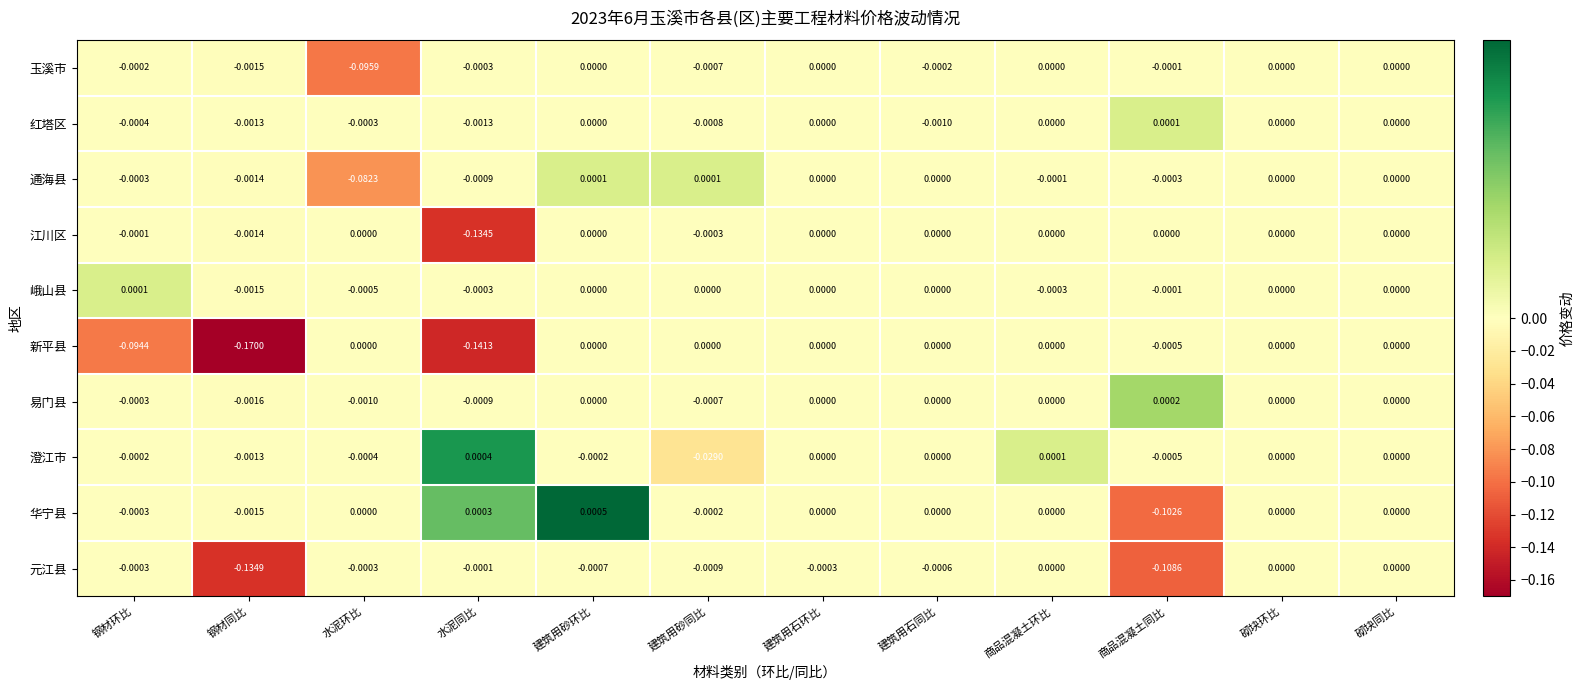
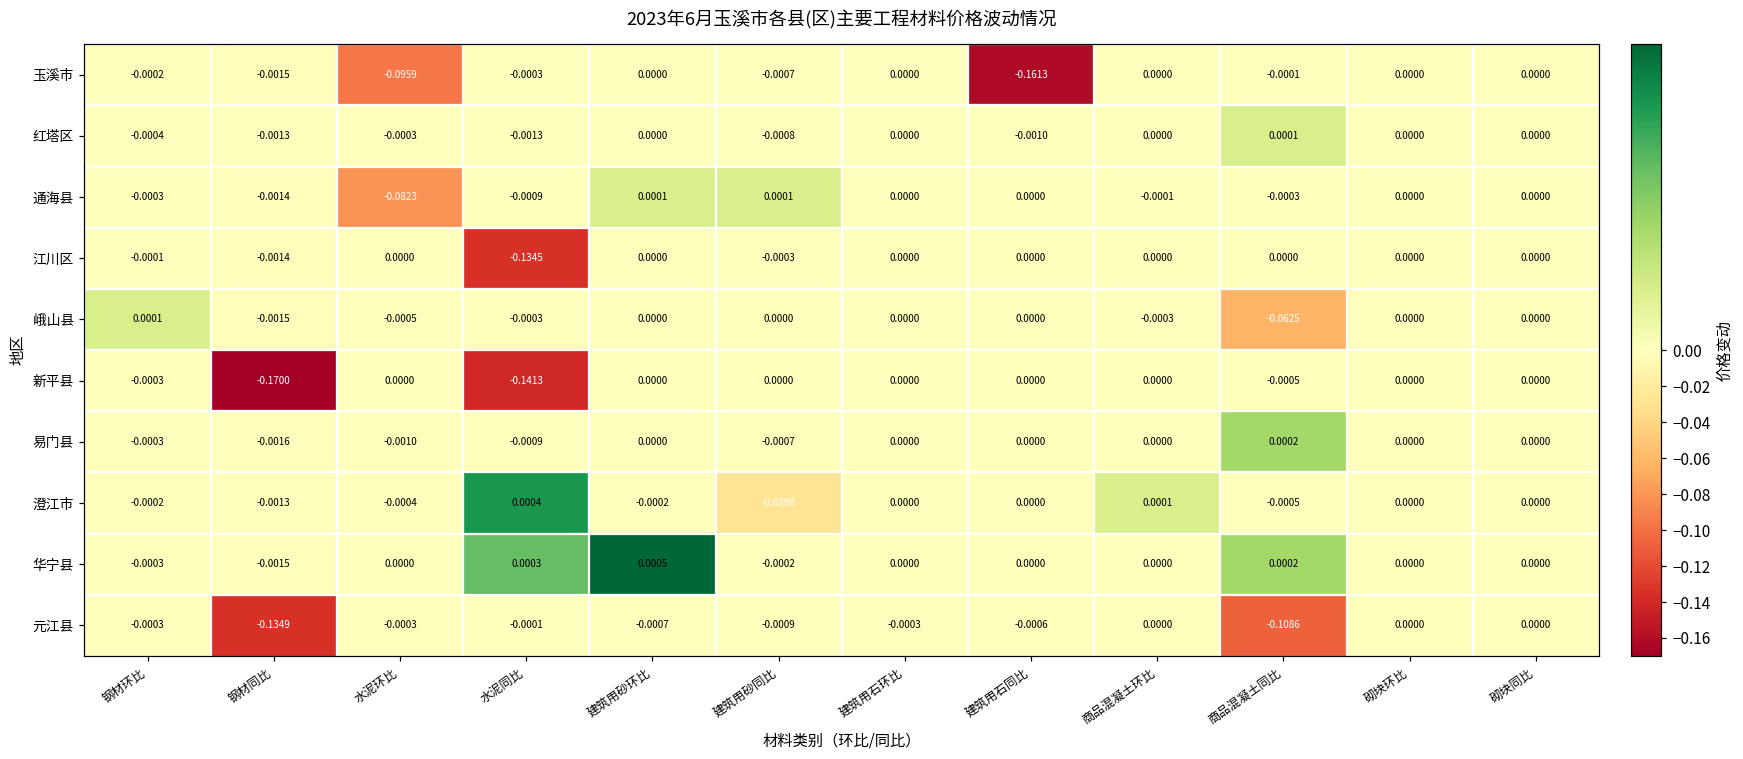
  {
    "玉溪市": {
      "钢材环比": -0.0002,
      "钢材同比": -0.0015,
      "水泥环比": -0.0959,
      "水泥同比": -0.0003,
      "建筑用砂环比": 0.0000,
      "建筑用砂同比": -0.0007,
      "建筑用石环比": 0.0000,
-     "建筑用石同比": -0.0002,
+     "建筑用石同比": -0.1613,
      "商品混凝土环比": 0.0000,
      "商品混凝土同比": -0.0001,
      "砌块环比": 0.0000,
      "砌块同比": 0.0000
    },
    "红塔区": {
      "钢材环比": -0.0004,
      "钢材同比": -0.0013,
      "水泥环比": -0.0003,
      "水泥同比": -0.0013,
      "建筑用砂环比": 0.0000,
      "建筑用砂同比": -0.0008,
      "建筑用石环比": 0.0000,
      "建筑用石同比": -0.0010,
      "商品混凝土环比": 0.0000,
      "商品混凝土同比": 0.0001,
      "砌块环比": 0.0000,
      "砌块同比": 0.0000
    },
    "通海县": {
      "钢材环比": -0.0003,
      "钢材同比": -0.0014,
      "水泥环比": -0.0823,
      "水泥同比": -0.0009,
      "建筑用砂环比": 0.0001,
      "建筑用砂同比": 0.0001,
      "建筑用石环比": 0.0000,
      "建筑用石同比": 0.0000,
      "商品混凝土环比": -0.0001,
      "商品混凝土同比": -0.0003,
      "砌块环比": 0.0000,
      "砌块同比": 0.0000
    },
    "江川区": {
      "钢材环比": -0.0001,
      "钢材同比": -0.0014,
      "水泥环比": 0.0000,
      "水泥同比": -0.1345,
      "建筑用砂环比": 0.0000,
      "建筑用砂同比": -0.0003,
      "建筑用石环比": 0.0000,
      "建筑用石同比": 0.0000,
      "商品混凝土环比": 0.0000,
      "商品混凝土同比": 0.0000,
      "砌块环比": 0.0000,
      "砌块同比": 0.0000
    },
    "峨山县": {
      "钢材环比": 0.0001,
      "钢材同比": -0.0015,
      "水泥环比": -0.0005,
      "水泥同比": -0.0003,
      "建筑用砂环比": 0.0000,
      "建筑用砂同比": 0.0000,
      "建筑用石环比": 0.0000,
      "建筑用石同比": 0.0000,
      "商品混凝土环比": -0.0003,
-     "商品混凝土同比": -0.0001,
+     "商品混凝土同比": -0.0625,
      "砌块环比": 0.0000,
      "砌块同比": 0.0000
    },
    "新平县": {
-     "钢材环比": -0.0944,
+     "钢材环比": -0.0003,
      "钢材同比": -0.1700,
      "水泥环比": 0.0000,
      "水泥同比": -0.1413,
      "建筑用砂环比": 0.0000,
      "建筑用砂同比": 0.0000,
      "建筑用石环比": 0.0000,
      "建筑用石同比": 0.0000,
      "商品混凝土环比": 0.0000,
      "商品混凝土同比": -0.0005,
      "砌块环比": 0.0000,
      "砌块同比": 0.0000
    },
    "易门县": {
      "钢材环比": -0.0003,
      "钢材同比": -0.0016,
      "水泥环比": -0.0010,
      "水泥同比": -0.0009,
      "建筑用砂环比": 0.0000,
      "建筑用砂同比": -0.0007,
      "建筑用石环比": 0.0000,
      "建筑用石同比": 0.0000,
      "商品混凝土环比": 0.0000,
      "商品混凝土同比": 0.0002,
      "砌块环比": 0.0000,
      "砌块同比": 0.0000
    },
    "澄江市": {
      "钢材环比": -0.0002,
      "钢材同比": -0.0013,
      "水泥环比": -0.0004,
      "水泥同比": 0.0004,
      "建筑用砂环比": -0.0002,
      "建筑用砂同比": -0.0290,
      "建筑用石环比": 0.0000,
      "建筑用石同比": 0.0000,
      "商品混凝土环比": 0.0001,
      "商品混凝土同比": -0.0005,
      "砌块环比": 0.0000,
      "砌块同比": 0.0000
    },
    "华宁县": {
      "钢材环比": -0.0003,
      "钢材同比": -0.0015,
      "水泥环比": 0.0000,
      "水泥同比": 0.0003,
      "建筑用砂环比": 0.0005,
      "建筑用砂同比": -0.0002,
      "建筑用石环比": 0.0000,
      "建筑用石同比": 0.0000,
      "商品混凝土环比": 0.0000,
-     "商品混凝土同比": -0.1026,
+     "商品混凝土同比": 0.0002,
      "砌块环比": 0.0000,
      "砌块同比": 0.0000
    },
    "元江县": {
      "钢材环比": -0.0003,
      "钢材同比": -0.1349,
      "水泥环比": -0.0003,
      "水泥同比": -0.0001,
      "建筑用砂环比": -0.0007,
      "建筑用砂同比": -0.0009,
      "建筑用石环比": -0.0003,
      "建筑用石同比": -0.0006,
      "商品混凝土环比": 0.0000,
      "商品混凝土同比": -0.1086,
      "砌块环比": 0.0000,
      "砌块同比": 0.0000
    }
  }
